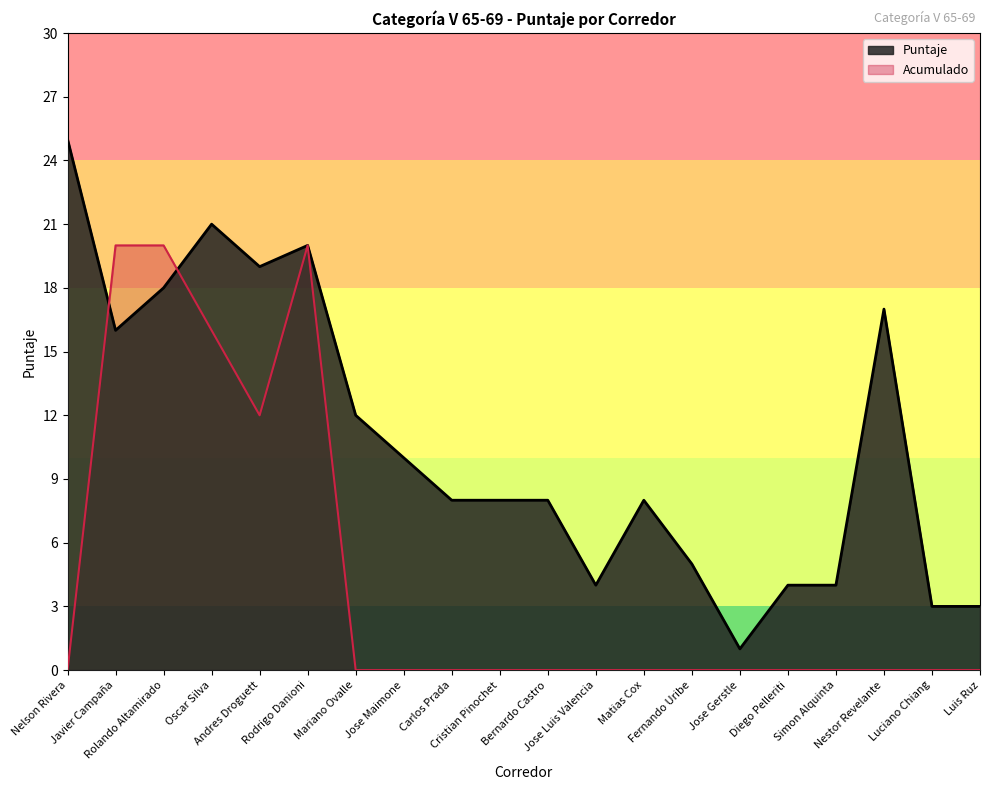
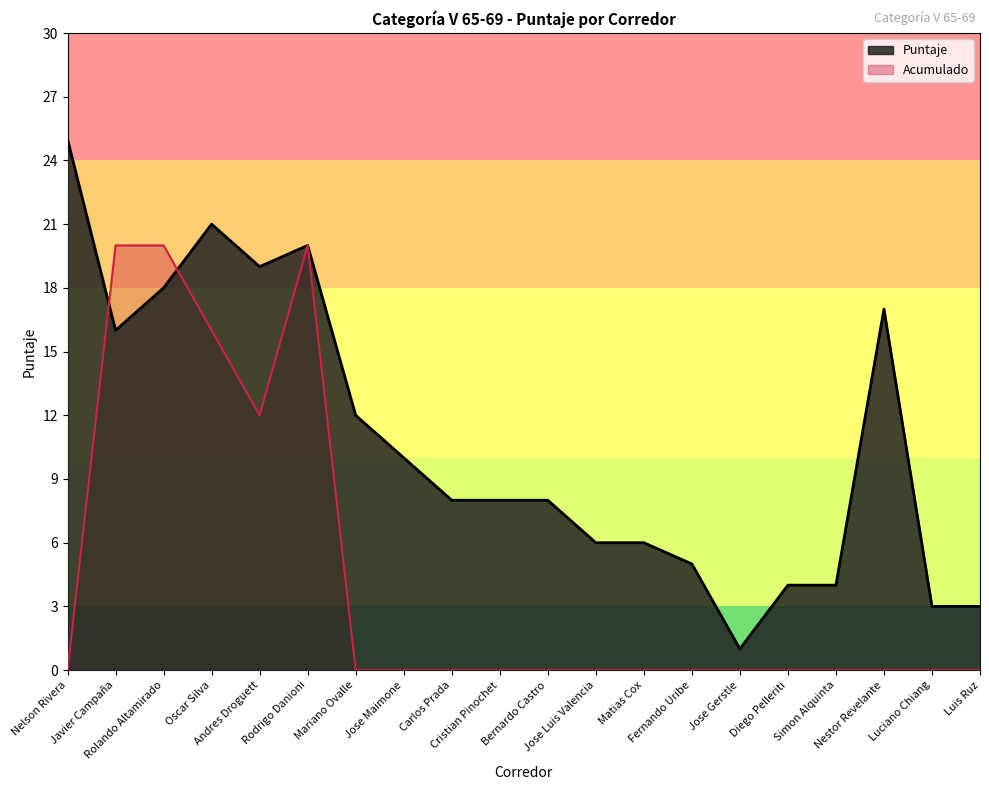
  {
    "Puntaje": {
      "Nelson Rivera": 25,
      "Javier Campaña": 16,
      "Rolando Altamirado": 18,
      "Oscar Silva": 21,
      "Andres Droguett": 19,
      "Mariano Ovalle": 12,
      "Jose Maimone": 10,
      "Carlos Prada": 8,
      "Cristian Pinochet": 8,
      "Bernardo Castro": 8,
-     "Jose Luis Valencia": 4,
-     "Matias Cox": 8,
+     "Jose Luis Valencia": 6,
+     "Matias Cox": 6,
      "Fernando Uribe": 5,
      "Jose Gerstle": 1,
      "Diego Pelleriti": 4,
      "Simon Alquinta": 4,
      "Nestor Revelante": 17,
      "Luciano Chiang": 3,
      "Luis Ruz": 3
    },
    "Acumulado": {
      "Nelson Rivera": 0,
      "Javier Campaña": 20,
      "Rolando Altamirado": 20,
      "Oscar Silva": 16,
      "Andres Droguett": 12,
      "Mariano Ovalle": 0,
      "Jose Maimone": 0,
      "Carlos Prada": 0,
      "Cristian Pinochet": 0,
      "Bernardo Castro": 0,
      "Jose Luis Valencia": 0,
      "Matias Cox": 0,
      "Fernando Uribe": 0,
      "Jose Gerstle": 0,
      "Diego Pelleriti": 0,
      "Simon Alquinta": 0,
      "Nestor Revelante": 0,
      "Luciano Chiang": 0,
      "Luis Ruz": 0
    }
  }
